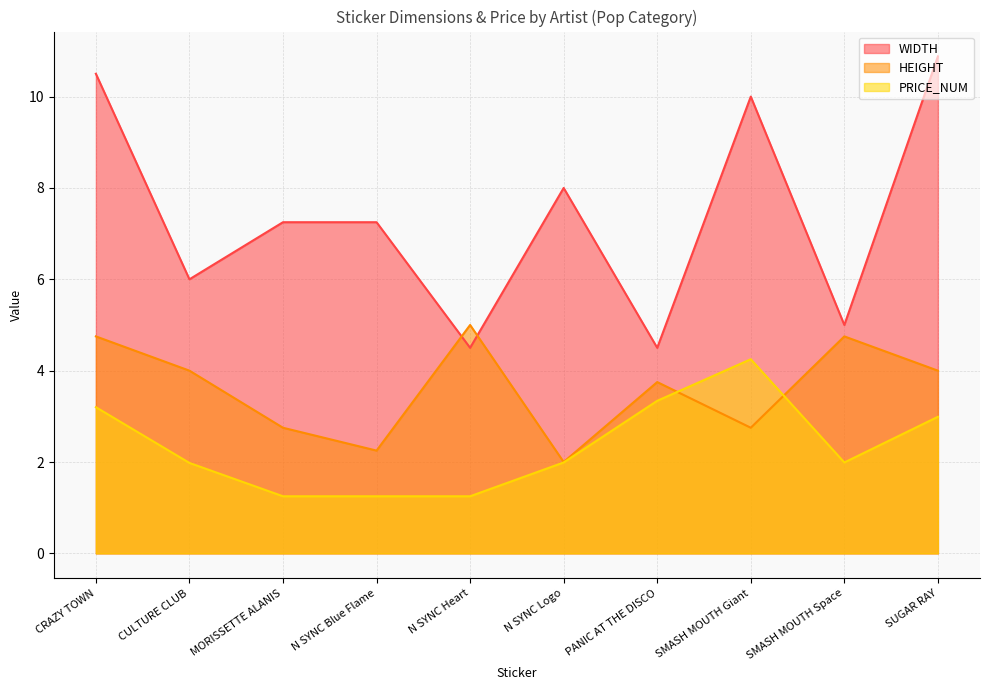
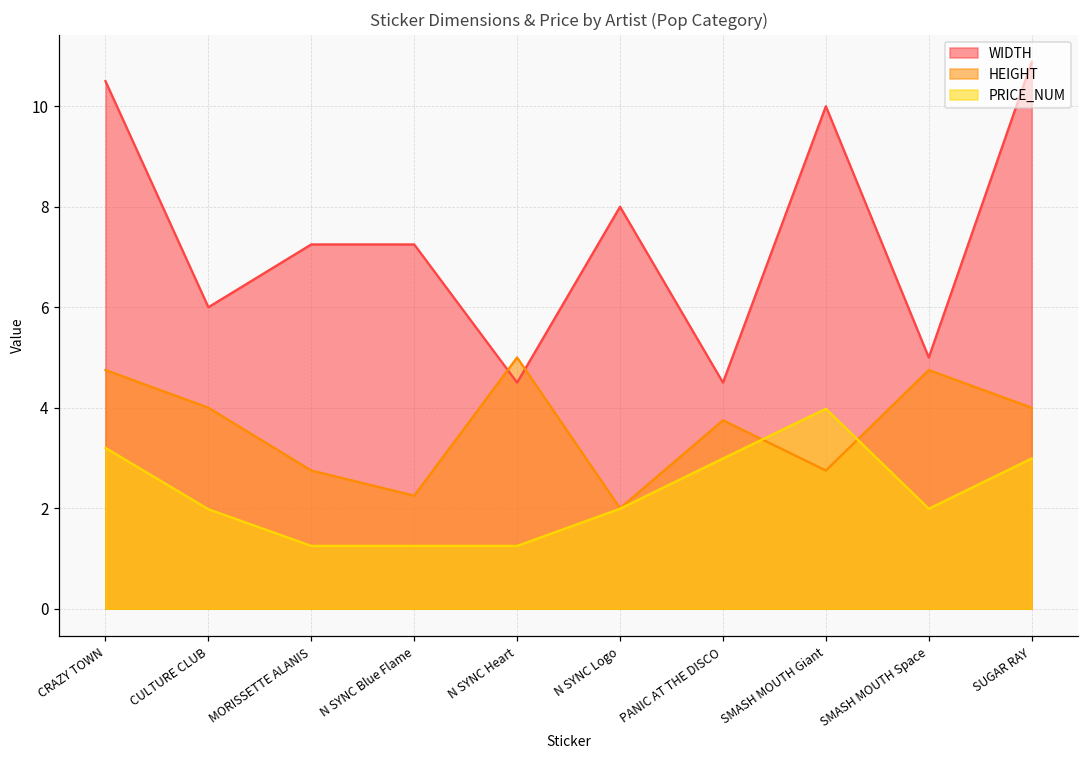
  {
    "WIDTH": {
      "CRAZY TOWN": 10.5,
      "CULTURE CLUB": 6.0,
      "MORISSETTE ALANIS": 7.3,
      "N SYNC Blue Flame": 7.3,
      "N SYNC Heart": 4.5,
      "N SYNC Logo": 8.0,
      "PANIC AT THE DISCO": 4.5,
      "SMASH MOUTH Giant": 10.0,
      "SMASH MOUTH Space": 5.0
    },
    "HEIGHT": {
      "CRAZY TOWN": 4.8,
      "CULTURE CLUB": 4.0,
      "MORISSETTE ALANIS": 2.8,
      "N SYNC Blue Flame": 2.3,
      "N SYNC Heart": 5.0,
      "PANIC AT THE DISCO": 3.8,
      "SMASH MOUTH Giant": 2.8,
      "SMASH MOUTH Space": 4.8,
      "SUGAR RAY": 4.0
    },
    "PRICE_NUM": {
      "CRAZY TOWN": 3.2,
      "CULTURE CLUB": 2.0,
      "MORISSETTE ALANIS": 1.3,
      "N SYNC Blue Flame": 1.3,
      "N SYNC Heart": 1.3,
-     "PANIC AT THE DISCO": 3.3,
-     "SMASH MOUTH Giant": 4.3,
+     "PANIC AT THE DISCO": 3.0,
+     "SMASH MOUTH Giant": 4.0,
      "SMASH MOUTH Space": 2.0,
      "SUGAR RAY": 3.0
    }
  }
